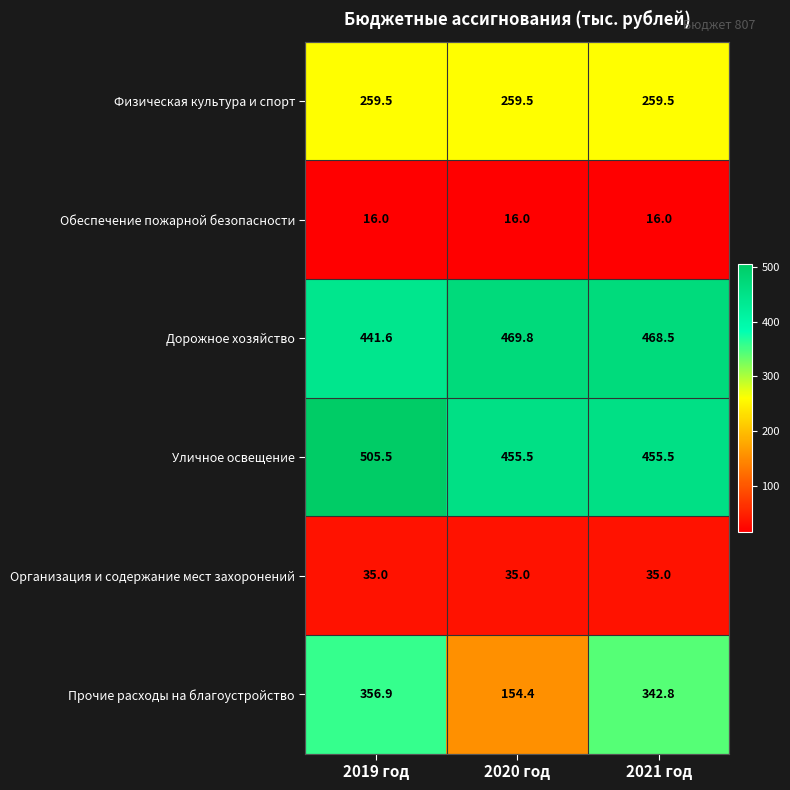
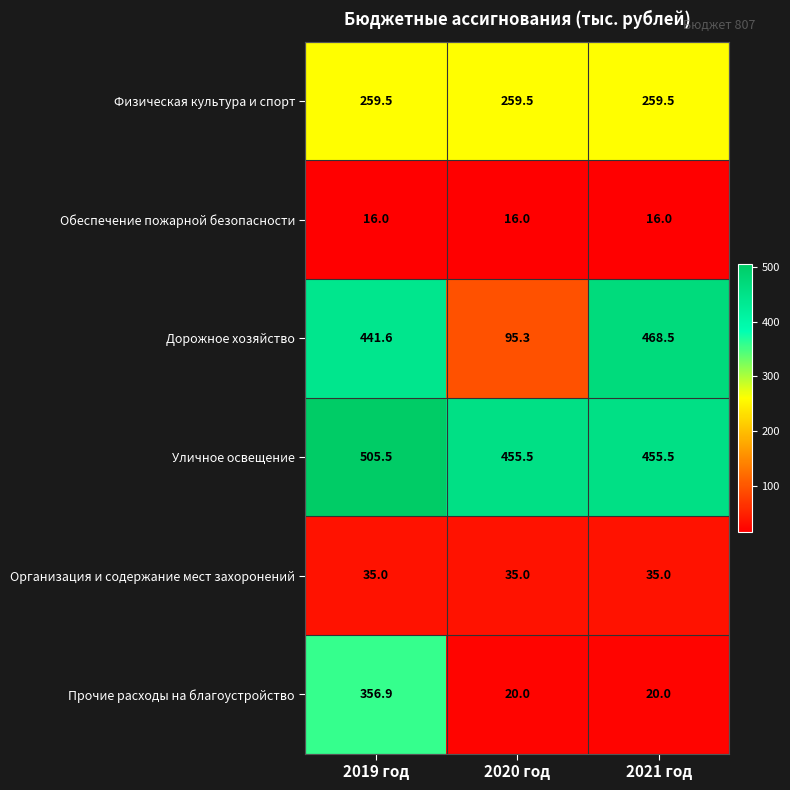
  {
    "Физическая культура и спорт": {
      "2019 год": 259.5,
      "2020 год": 259.5,
      "2021 год": 259.5
    },
    "Обеспечение пожарной безопасности": {
      "2019 год": 16.0,
      "2020 год": 16.0,
      "2021 год": 16.0
    },
    "Дорожное хозяйство": {
      "2019 год": 441.6,
-     "2020 год": 469.8,
+     "2020 год": 95.3,
      "2021 год": 468.5
    },
    "Уличное освещение": {
      "2019 год": 505.5,
      "2020 год": 455.5,
      "2021 год": 455.5
    },
    "Организация и содержание мест захоронений": {
      "2019 год": 35.0,
      "2020 год": 35.0,
      "2021 год": 35.0
    },
    "Прочие расходы на благоустройство": {
      "2019 год": 356.9,
-     "2020 год": 154.4,
-     "2021 год": 342.8
+     "2020 год": 20.0,
+     "2021 год": 20.0
    }
  }
